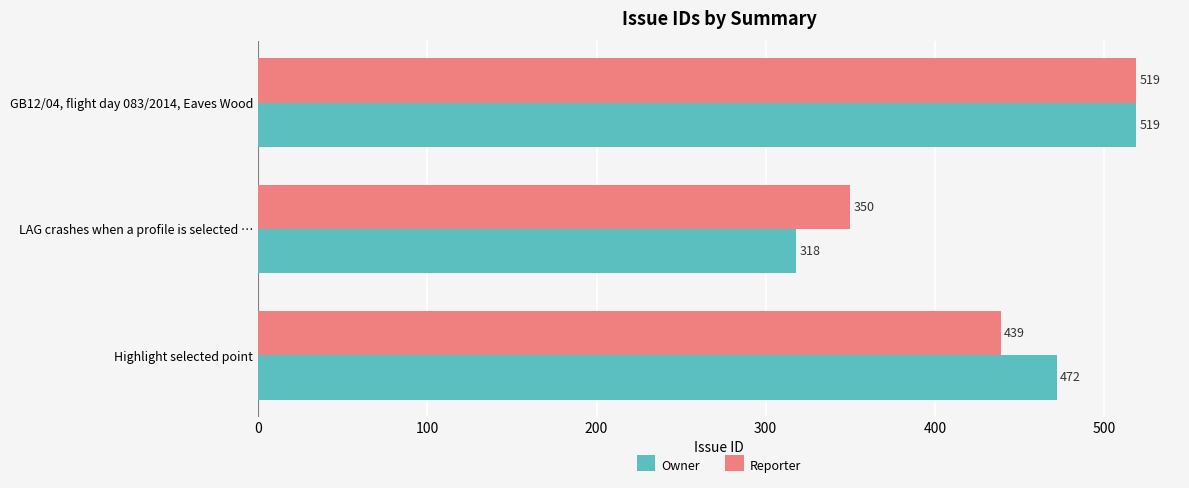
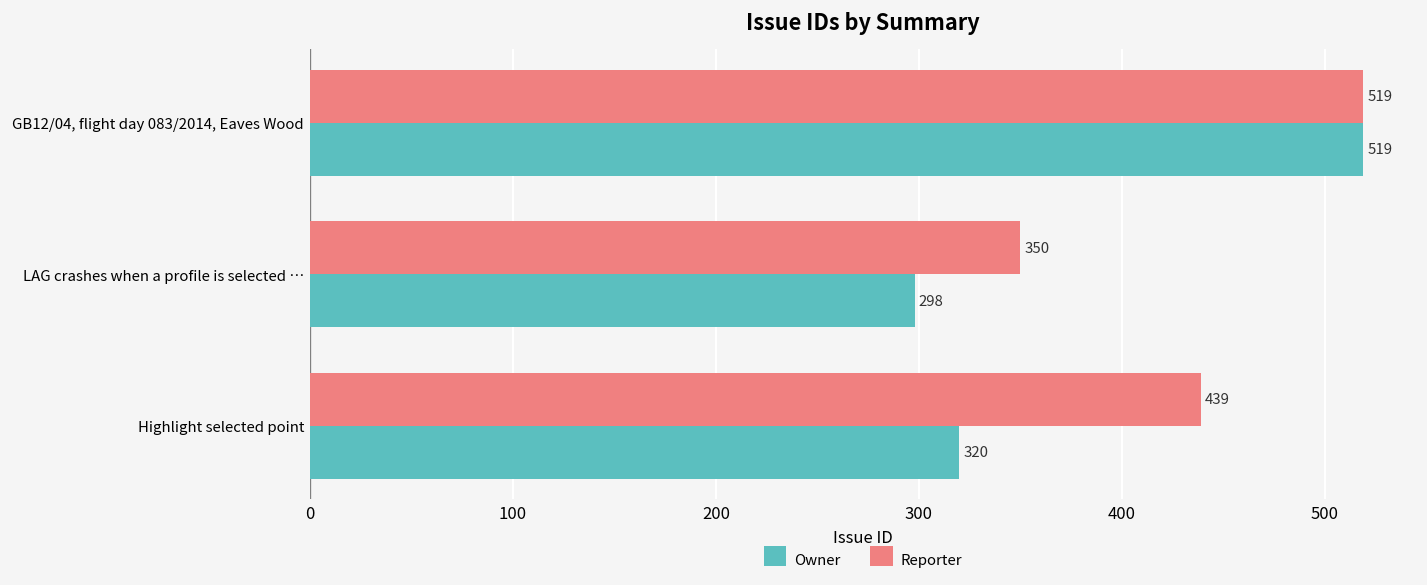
  {
    "Owner": {
      "GB12/04, flight day 083/2014, Eaves Wood": 519,
-     "LAG crashes when a profile is selected …": 318,
-     "Highlight selected point": 472
+     "LAG crashes when a profile is selected …": 298,
+     "Highlight selected point": 320
    },
    "Reporter": {
      "GB12/04, flight day 083/2014, Eaves Wood": 519,
      "LAG crashes when a profile is selected …": 350,
      "Highlight selected point": 439
    }
  }
